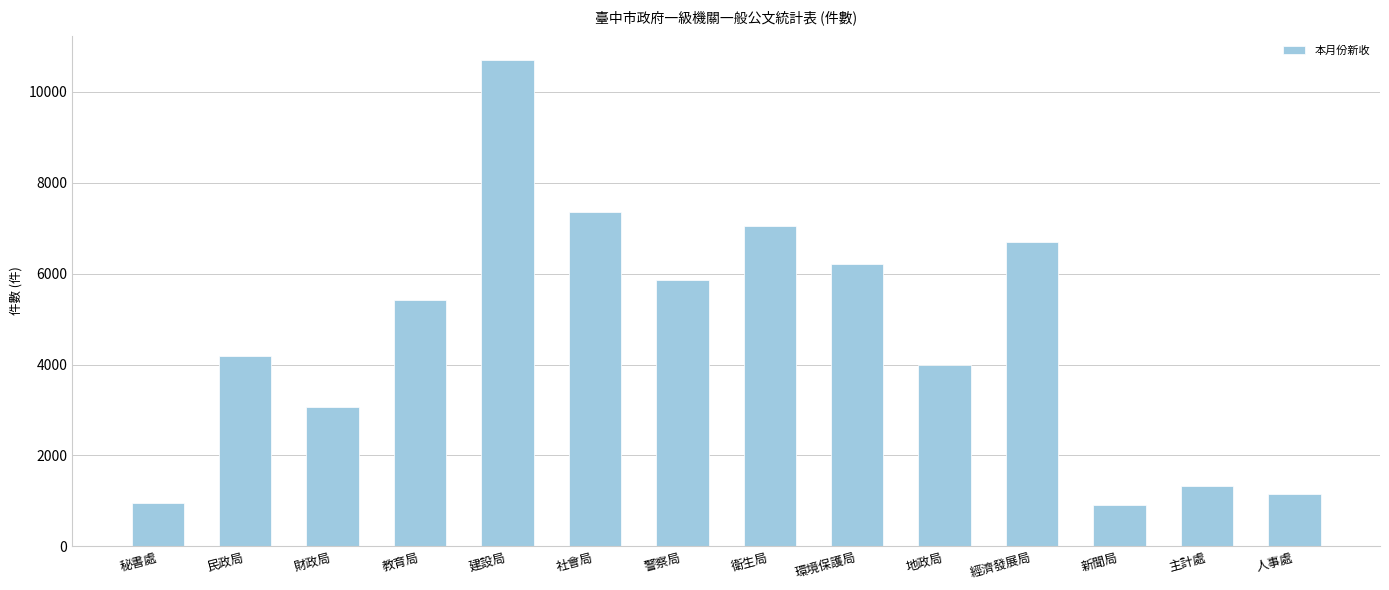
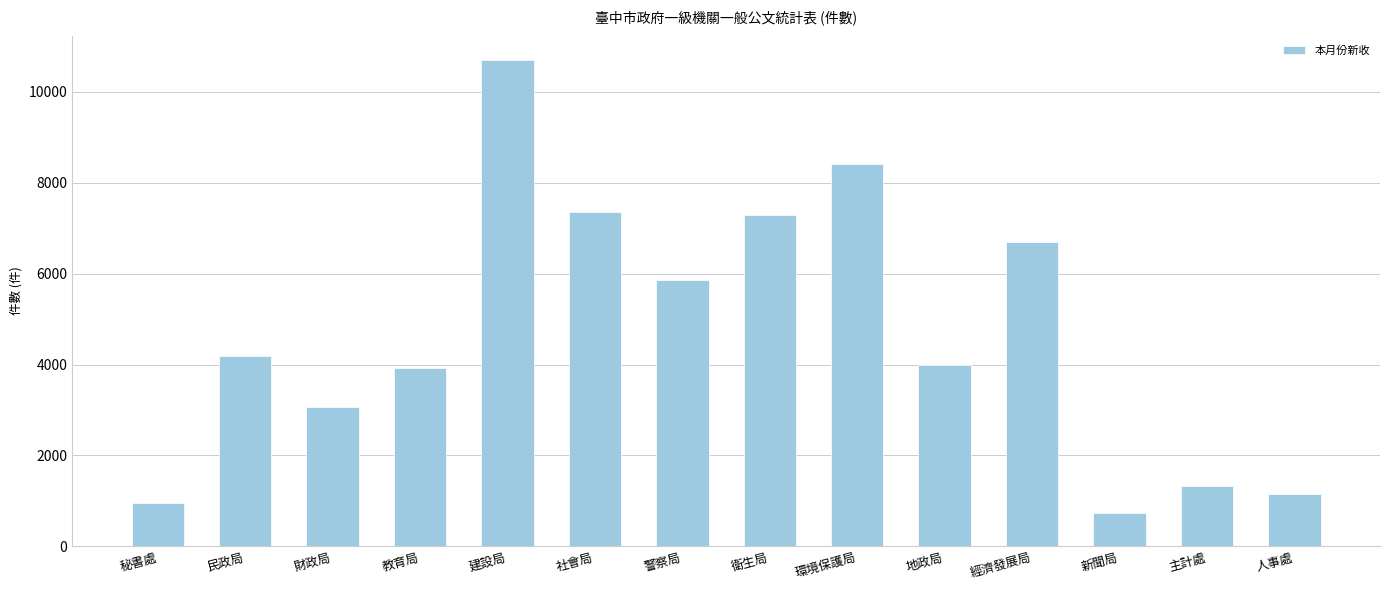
  {
    "秘書處": 1000,
    "民政局": 4200,
    "財政局": 3100,
-   "教育局": 5400,
+   "教育局": 3900,
    "建設局": 10700,
    "社會局": 7400,
    "警察局": 5900,
-   "衛生局": 7000,
-   "環境保護局": 6200,
+   "衛生局": 7300,
+   "環境保護局": 8400,
    "地政局": 4000,
    "經濟發展局": 6700,
-   "新聞局": 900,
+   "新聞局": 700,
    "主計處": 1300,
    "人事處": 1200
  }
